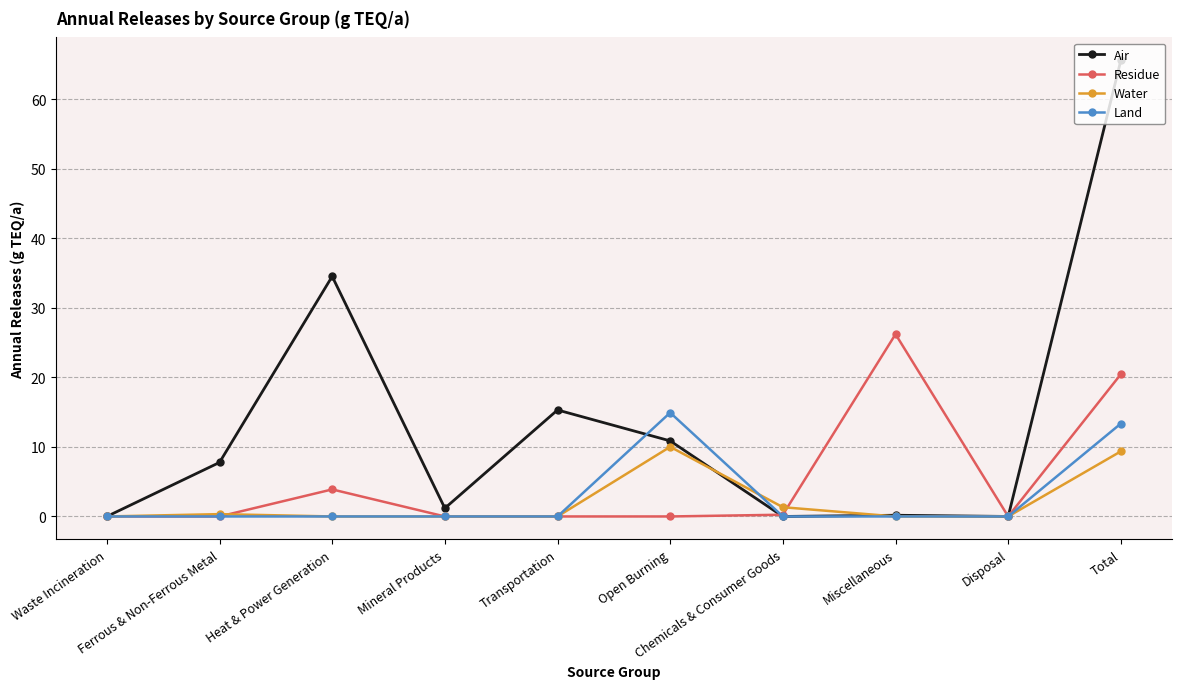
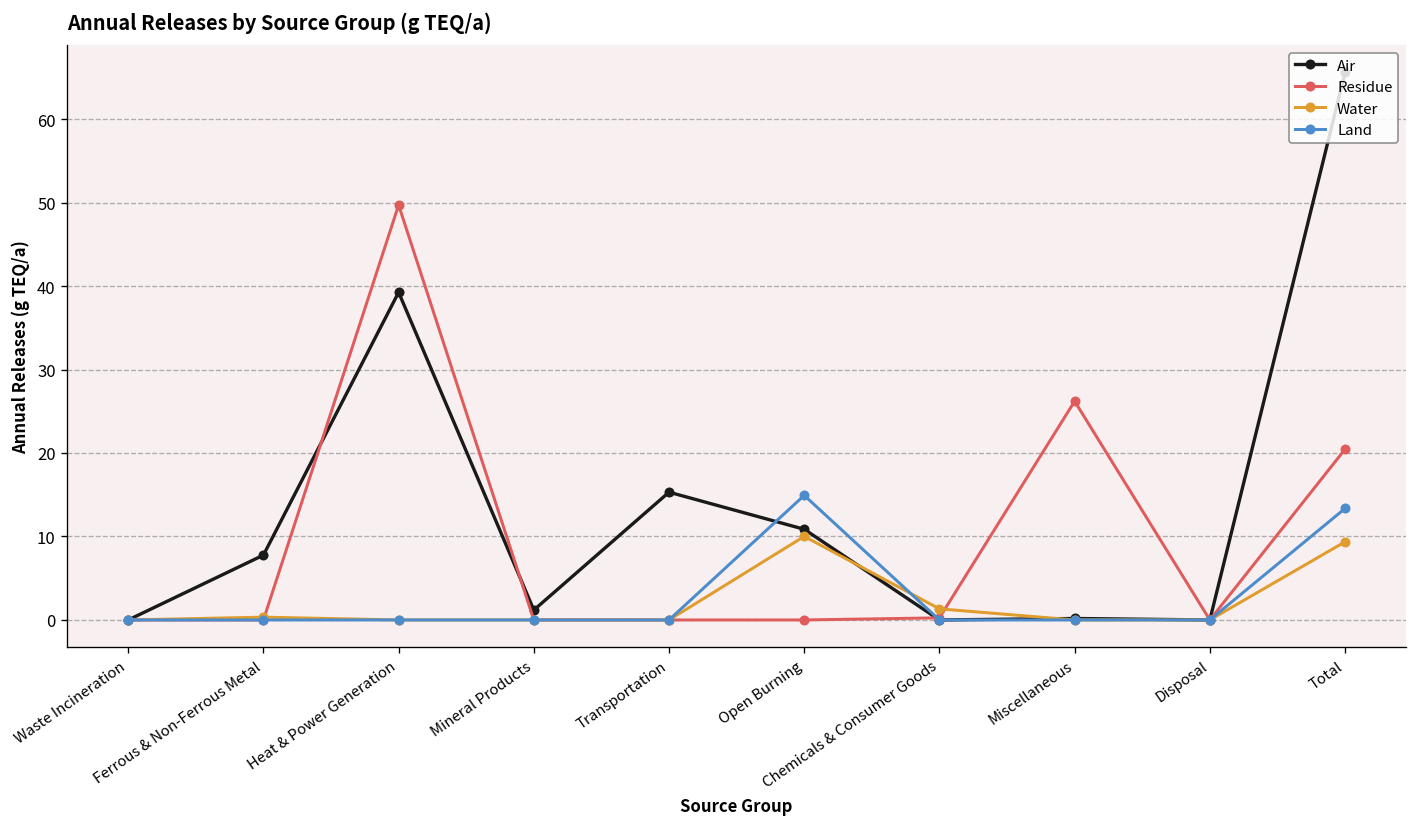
  {
    "Air": {
      "Ferrous & Non-Ferrous Metal": 8,
-     "Heat & Power Generation": 35,
+     "Heat & Power Generation": 39,
      "Mineral Products": 1,
      "Transportation": 15,
      "Open Burning": 11
    },
    "Residue": {
-     "Heat & Power Generation": 4,
+     "Heat & Power Generation": 50,
      "Open Burning": 0,
      "Miscellaneous": 26,
      "Total": 20
    },
    "Water": {
      "Open Burning": 10,
      "Chemicals & Consumer Goods": 1,
      "Total": 9
    },
    "Land": {
      "Open Burning": 15,
      "Total": 13
    }
  }
